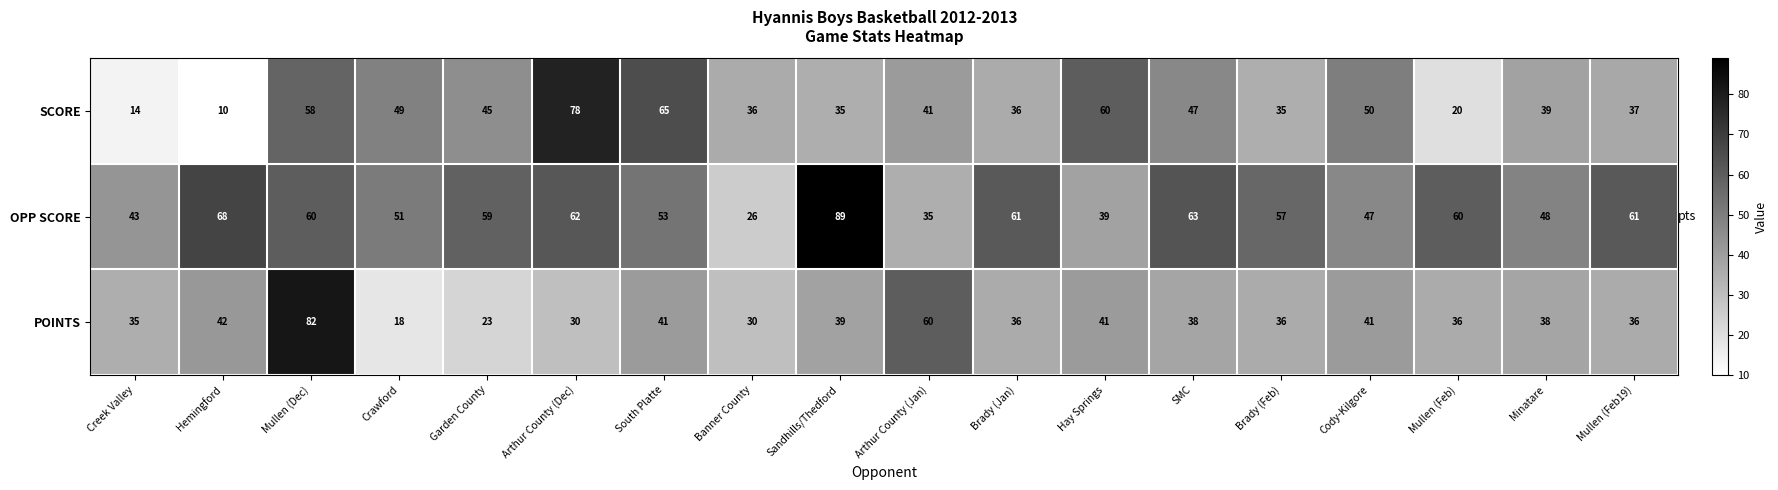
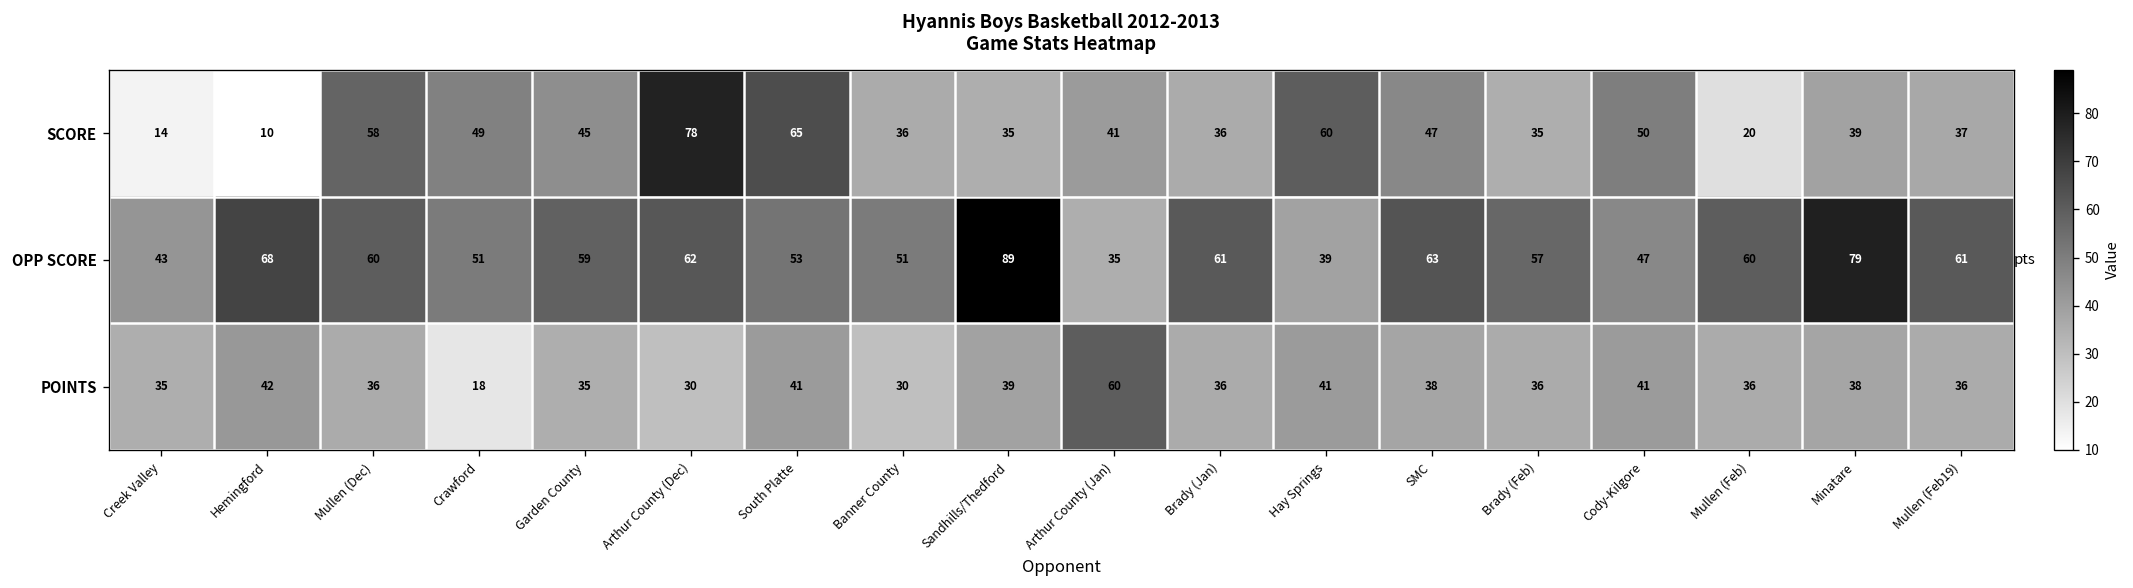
  {
    "SCORE": {
      "Creek Valley": 14,
      "Hemingford": 10,
      "Mullen (Dec)": 58,
      "Crawford": 49,
      "Garden County": 45,
      "Arthur County (Dec)": 78,
      "South Platte": 65,
      "Banner County": 36,
      "Sandhills/Thedford": 35,
      "Arthur County (Jan)": 41,
      "Brady (Jan)": 36,
      "Hay Springs": 60,
      "SMC": 47,
      "Brady (Feb)": 35,
      "Cody-Kilgore": 50,
      "Mullen (Feb)": 20,
      "Minatare": 39,
      "Mullen (Feb19)": 37
    },
    "OPP SCORE": {
      "Creek Valley": 43,
      "Hemingford": 68,
      "Mullen (Dec)": 60,
      "Crawford": 51,
      "Garden County": 59,
      "Arthur County (Dec)": 62,
      "South Platte": 53,
-     "Banner County": 26,
+     "Banner County": 51,
      "Sandhills/Thedford": 89,
      "Arthur County (Jan)": 35,
      "Brady (Jan)": 61,
      "Hay Springs": 39,
      "SMC": 63,
      "Brady (Feb)": 57,
      "Cody-Kilgore": 47,
      "Mullen (Feb)": 60,
-     "Minatare": 48,
+     "Minatare": 79,
      "Mullen (Feb19)": 61
    },
    "POINTS": {
      "Creek Valley": 35,
      "Hemingford": 42,
-     "Mullen (Dec)": 82,
+     "Mullen (Dec)": 36,
      "Crawford": 18,
-     "Garden County": 23,
+     "Garden County": 35,
      "Arthur County (Dec)": 30,
      "South Platte": 41,
      "Banner County": 30,
      "Sandhills/Thedford": 39,
      "Arthur County (Jan)": 60,
      "Brady (Jan)": 36,
      "Hay Springs": 41,
      "SMC": 38,
      "Brady (Feb)": 36,
      "Cody-Kilgore": 41,
      "Mullen (Feb)": 36,
      "Minatare": 38,
      "Mullen (Feb19)": 36
    }
  }
